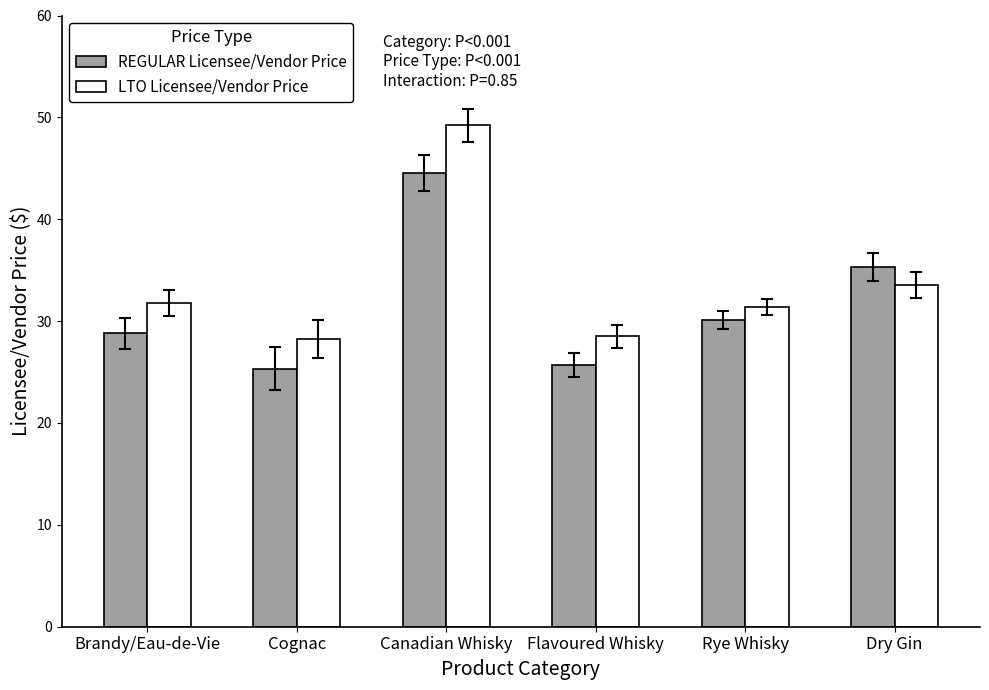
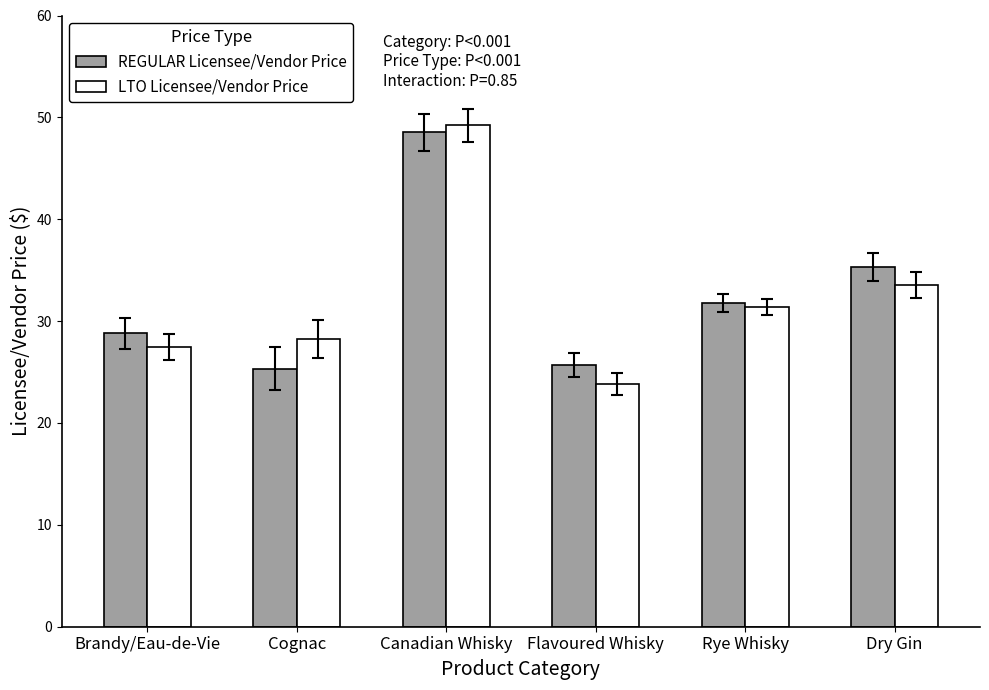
  {
    "REGULAR Licensee/Vendor Price": {
      "Brandy/Eau-de-Vie": 28.8,
      "Cognac": 25.3,
-     "Canadian Whisky": 44.5,
+     "Canadian Whisky": 48.5,
      "Flavoured Whisky": 25.7,
-     "Rye Whisky": 30.1,
+     "Rye Whisky": 31.8,
      "Dry Gin": 35.3
    },
    "LTO Licensee/Vendor Price": {
-     "Brandy/Eau-de-Vie": 31.8,
+     "Brandy/Eau-de-Vie": 27.5,
      "Cognac": 28.2,
      "Canadian Whisky": 49.2,
-     "Flavoured Whisky": 28.5,
+     "Flavoured Whisky": 23.8,
      "Rye Whisky": 31.4,
      "Dry Gin": 33.5
    }
  }
